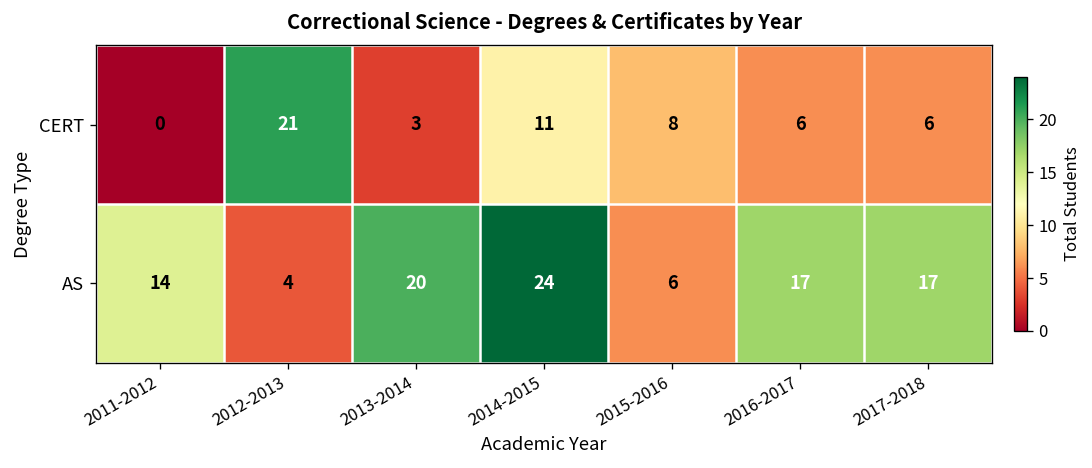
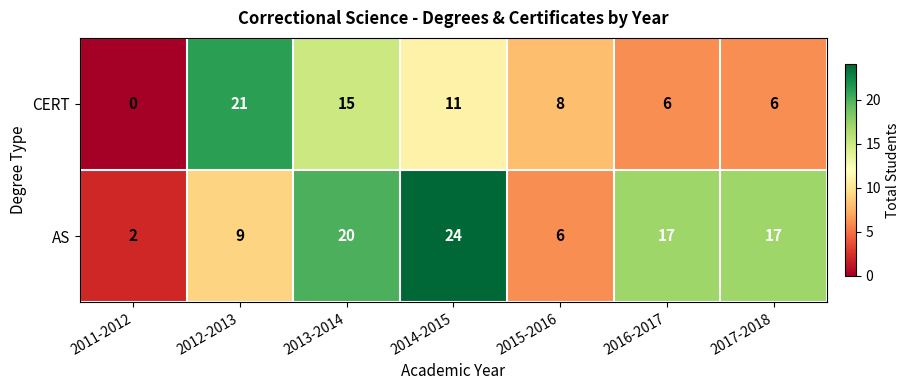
  {
    "CERT": {
      "2011-2012": 0,
      "2012-2013": 21,
-     "2013-2014": 3,
+     "2013-2014": 15,
      "2014-2015": 11,
      "2015-2016": 8,
      "2016-2017": 6,
      "2017-2018": 6
    },
    "AS": {
-     "2011-2012": 14,
-     "2012-2013": 4,
+     "2011-2012": 2,
+     "2012-2013": 9,
      "2013-2014": 20,
      "2014-2015": 24,
      "2015-2016": 6,
      "2016-2017": 17,
      "2017-2018": 17
    }
  }
